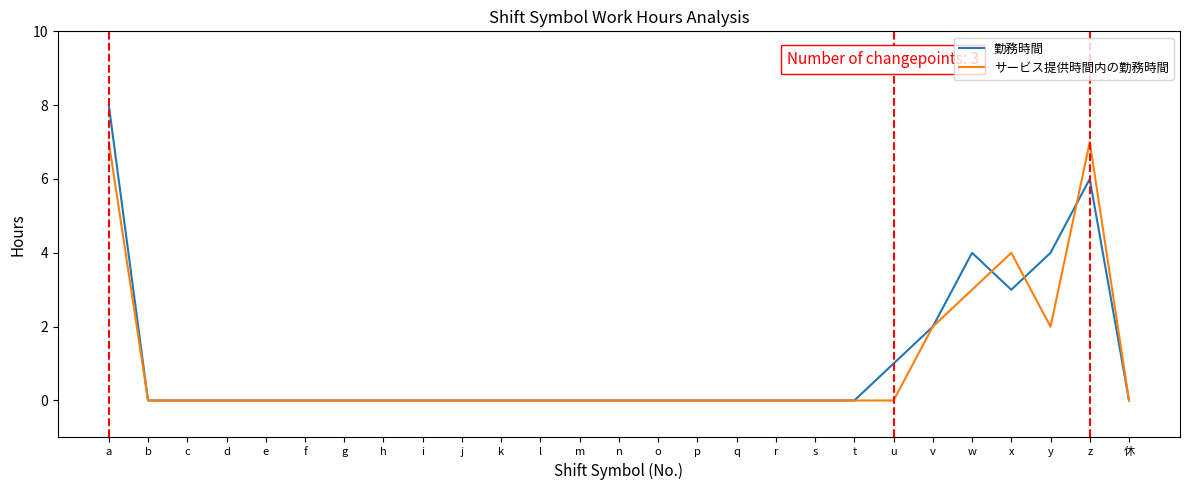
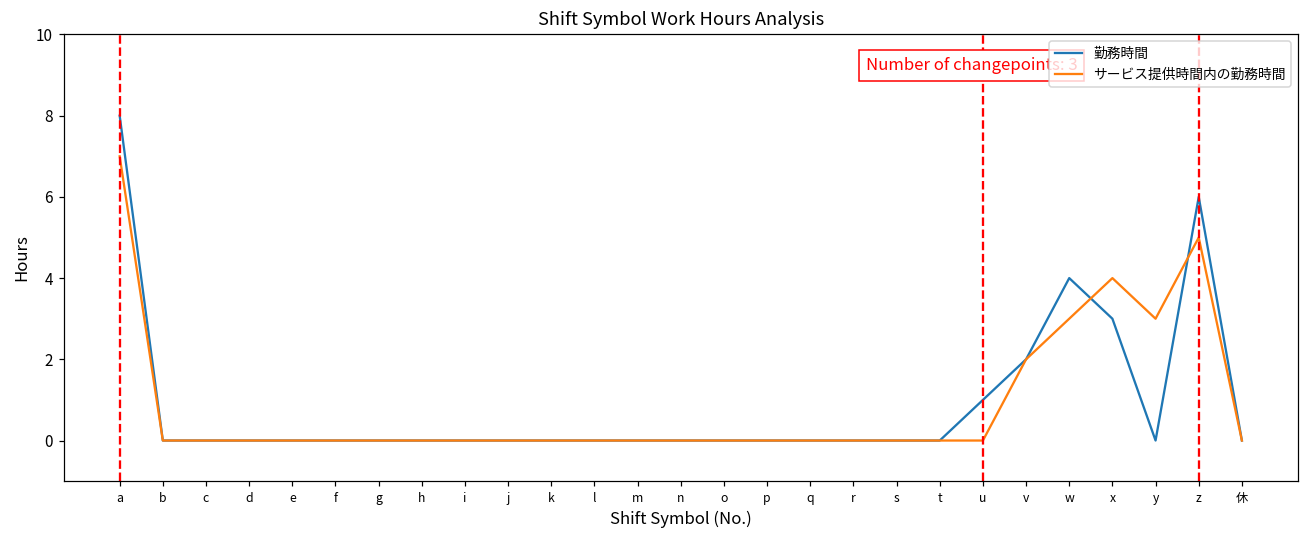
  {
    "勤務時間": {
      "a": 8,
      "u": 1,
      "w": 4,
      "x": 3,
-     "y": 4,
+     "y": 0,
      "z": 6
    },
    "サービス提供時間内の勤務時間": {
      "a": 7,
      "u": 0,
      "w": 3,
      "x": 4,
-     "y": 2,
-     "z": 7
+     "y": 3,
+     "z": 5
    }
  }
